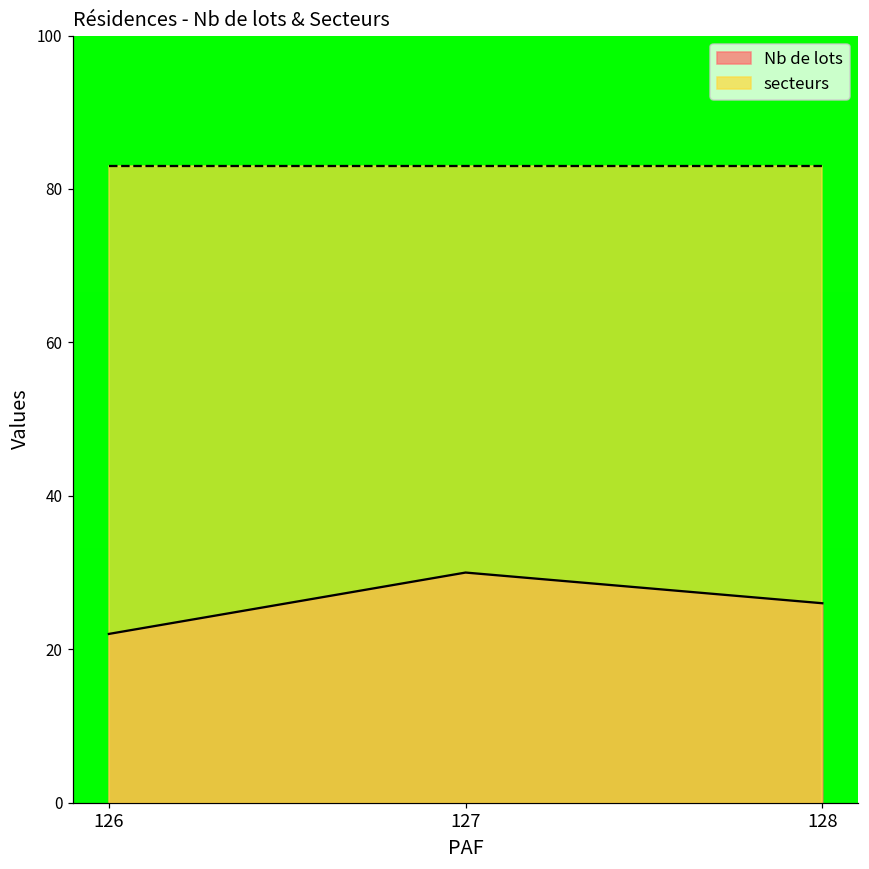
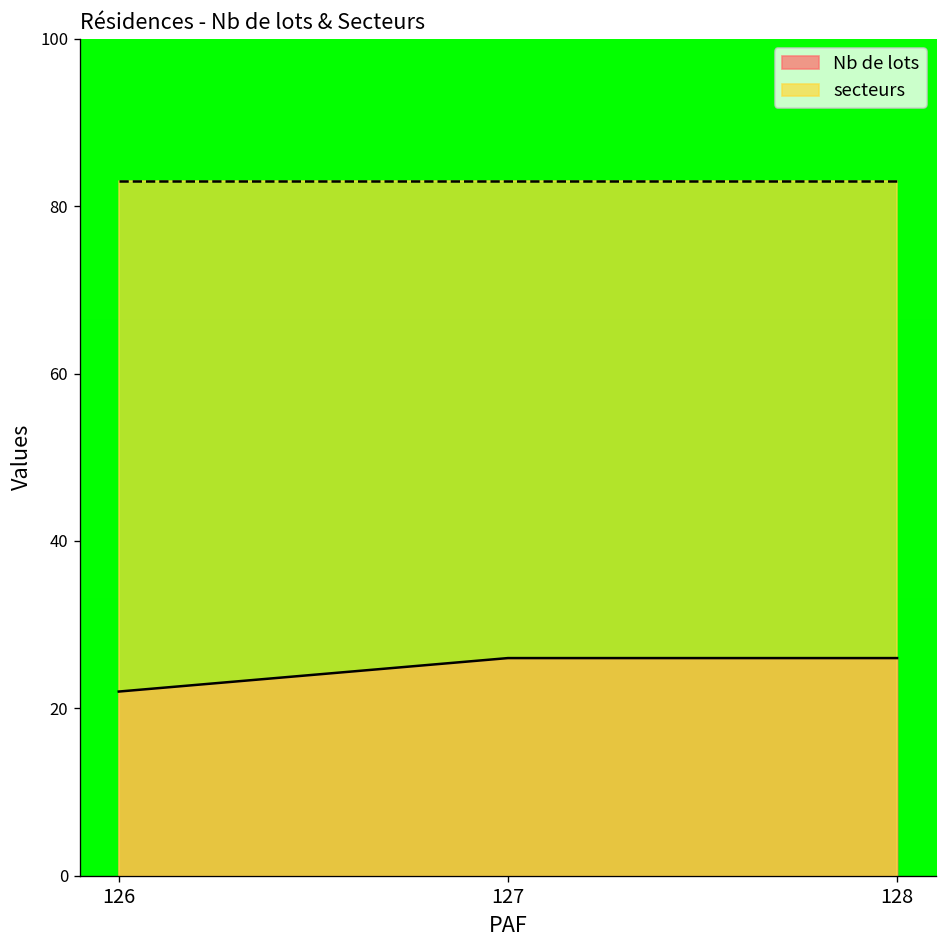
  {
    "Nb de lots": {
      "126": 22,
-     "127": 30,
+     "127": 26,
      "128": 26
    },
    "secteurs": {
      "126": 83,
      "127": 83,
      "128": 83
    }
  }
